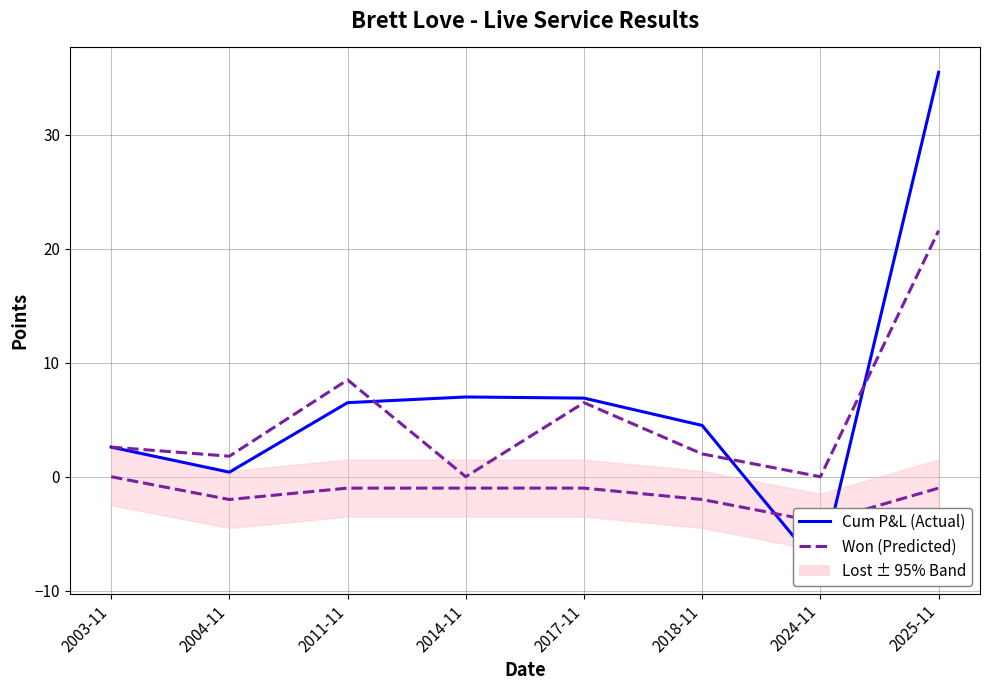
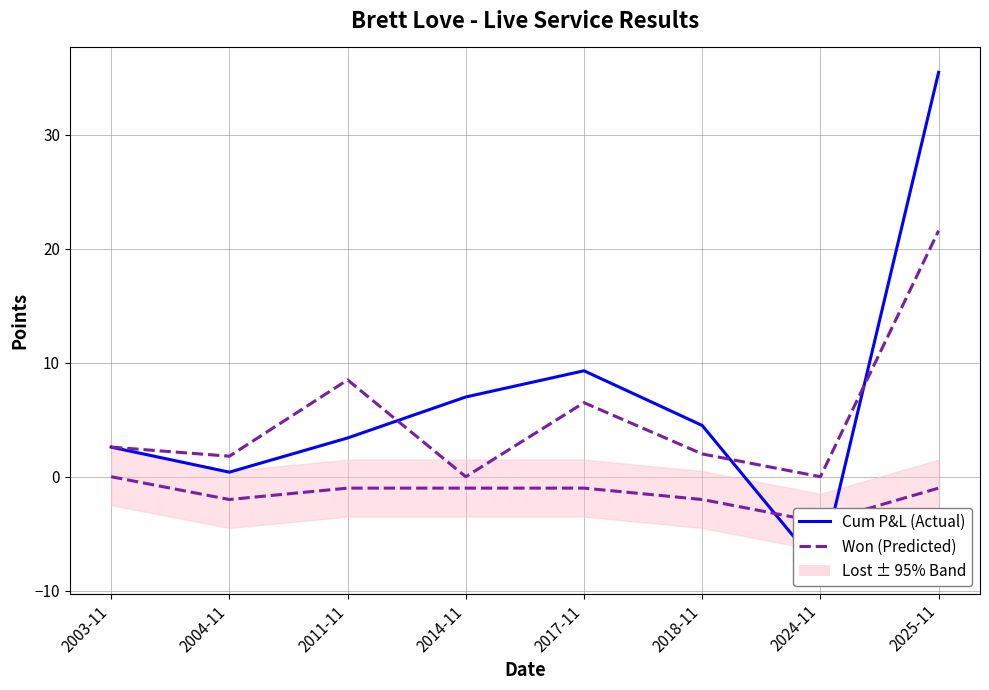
  {
    "Cum P&L (Actual)": {
-     "2011-11": 6.5,
+     "2011-11": 3.4,
      "2014-11": 7.0,
-     "2017-11": 6.9,
+     "2017-11": 9.3,
      "2018-11": 4.5,
      "2025-11": 35.5
    }
  }
